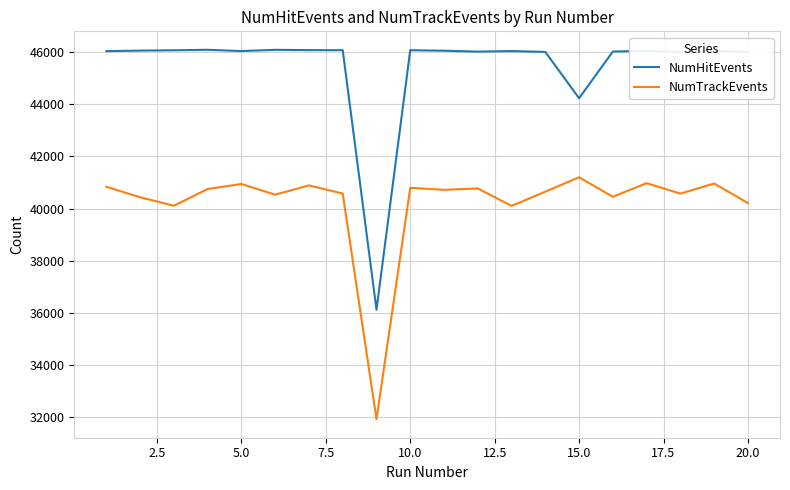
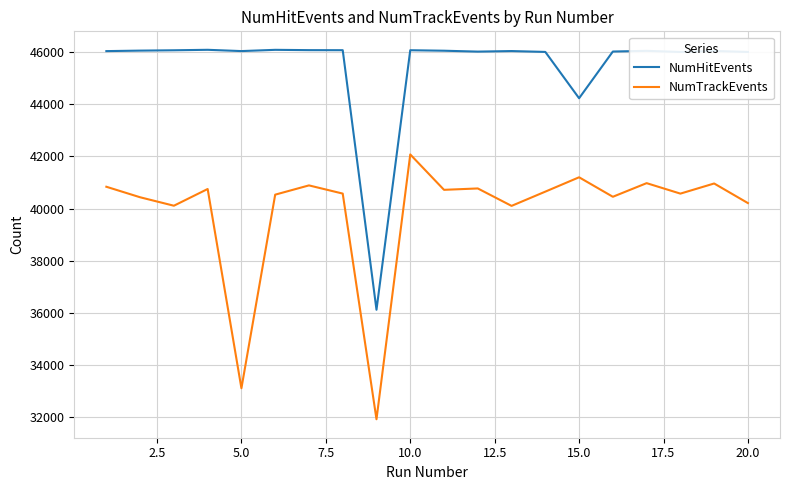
  {
    "NumHitEvents": {
      "5.0": 46000,
      "10.0": 46100,
      "15.0": 44200
    },
    "NumTrackEvents": {
-     "5.0": 40900,
-     "10.0": 40800,
+     "5.0": 33100,
+     "10.0": 42100,
      "15.0": 41200,
      "20.0": 40200
    }
  }
